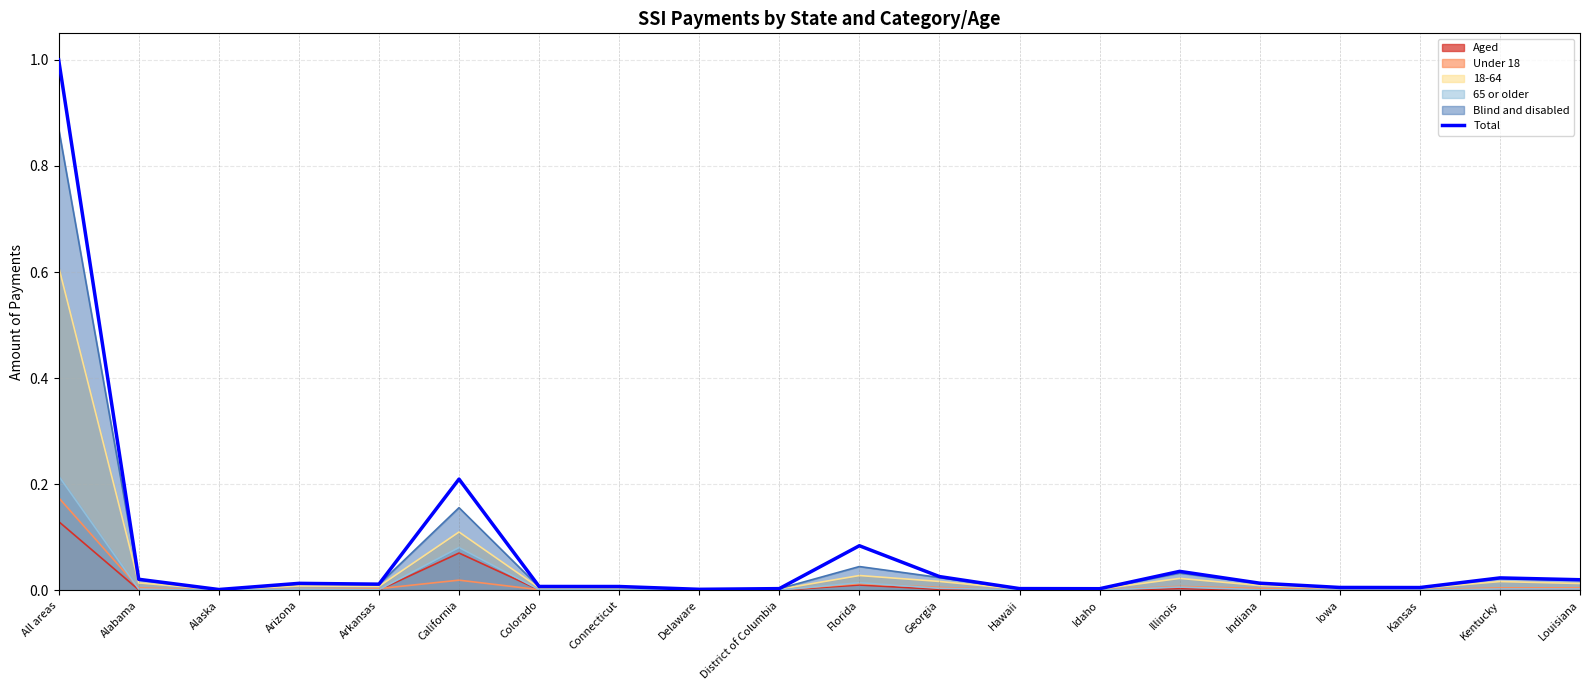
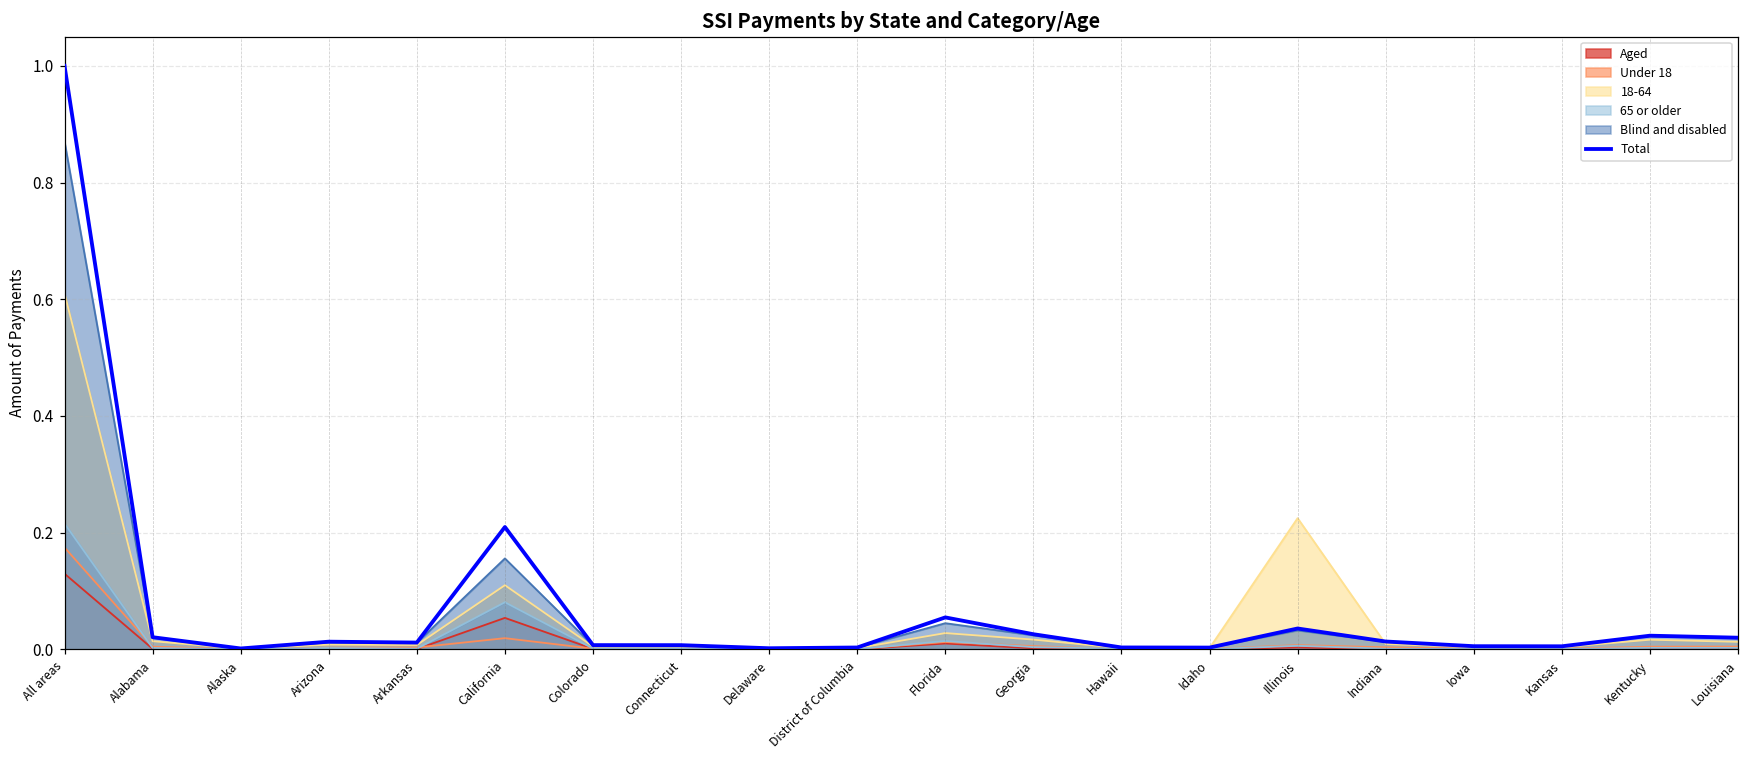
  {
    "Aged": {
      "All areas": 0.13,
-     "California": 0.07
+     "California": 0.05
    },
    "Under 18": {
      "All areas": 0.17,
      "California": 0.02
    },
    "18-64": {
      "All areas": 0.61,
      "Alabama": 0.01,
      "California": 0.11,
      "Florida": 0.03,
      "Georgia": 0.02,
-     "Illinois": 0.02,
+     "Illinois": 0.22,
      "Kentucky": 0.02,
      "Louisiana": 0.01
    },
    "65 or older": {
      "All areas": 0.22,
      "California": 0.08
    },
    "Blind and disabled": {
      "All areas": 0.87,
      "California": 0.16,
      "Florida": 0.04
    },
    "Total": {
      "All areas": 1.00,
      "California": 0.21,
-     "Florida": 0.08
+     "Florida": 0.05
    }
  }
